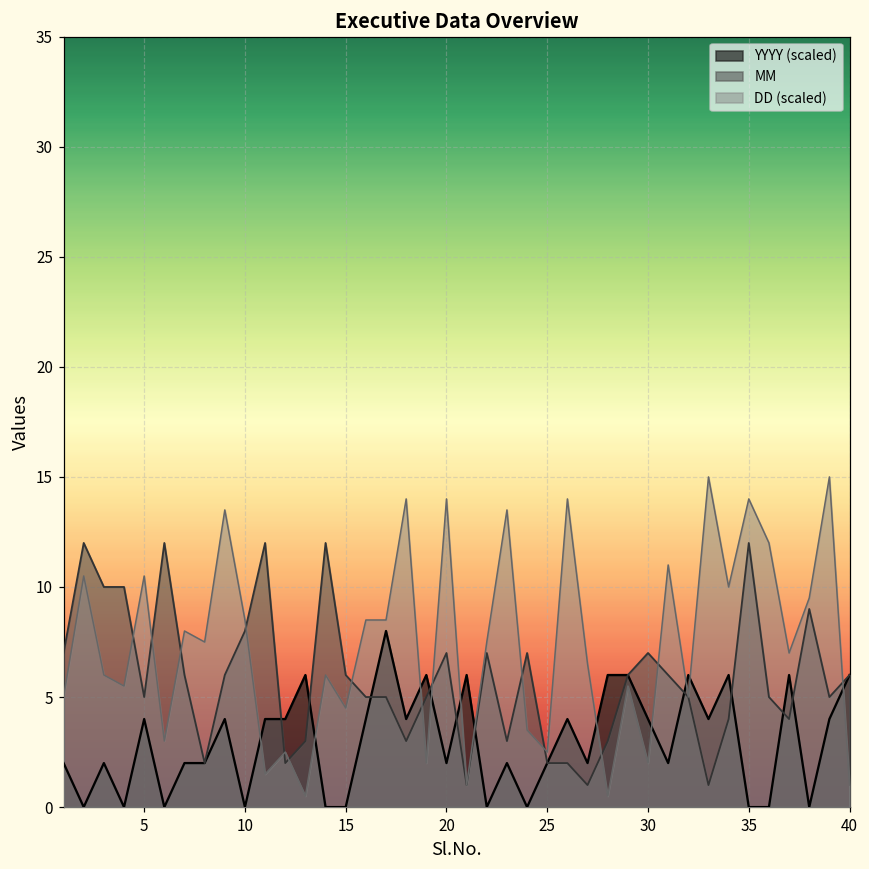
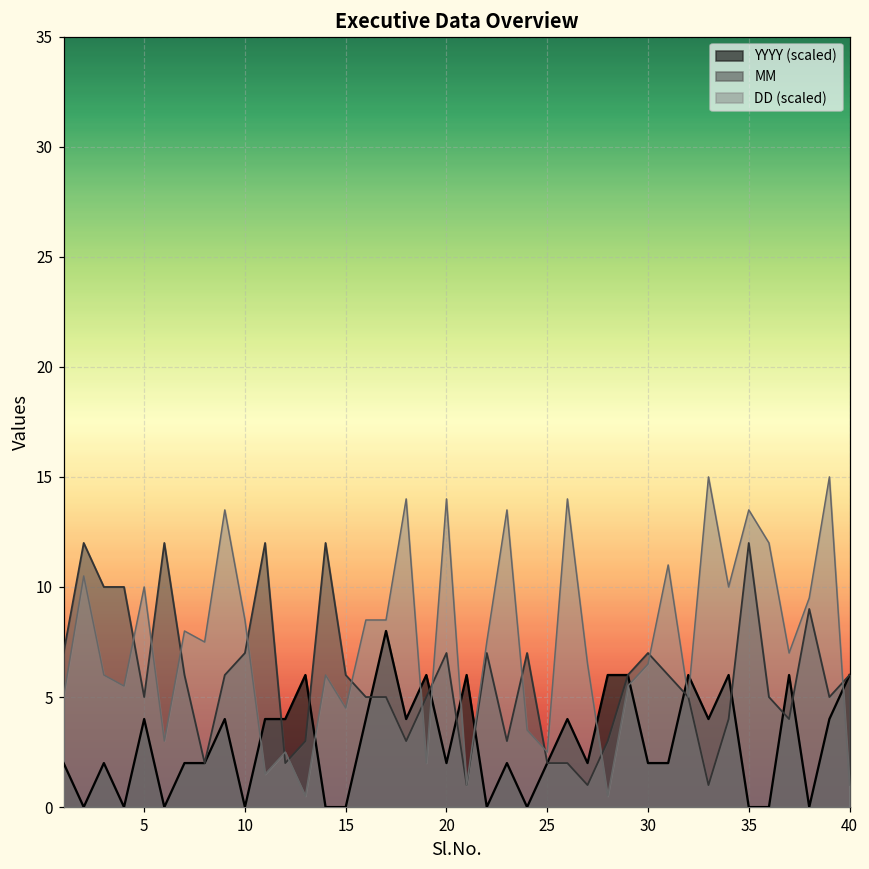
  {
    "YYYY (scaled)": {
      "5": 4.0,
      "10": 0.0,
      "15": 0.0,
      "20": 2.0,
-     "30": 4.0,
+     "30": 2.0,
      "35": 0.0
    },
    "MM": {
      "5": 5,
-     "10": 8,
+     "10": 7,
      "15": 6,
      "20": 7,
      "30": 7,
      "35": 12
    },
    "DD (scaled)": {
-     "5": 10.5,
+     "5": 10.0,
      "10": 8.5,
      "15": 4.5,
      "20": 14.0,
      "25": 2.5,
-     "30": 2.0,
-     "35": 14.0,
+     "30": 6.5,
+     "35": 13.5,
      "40": 1.0
    }
  }
